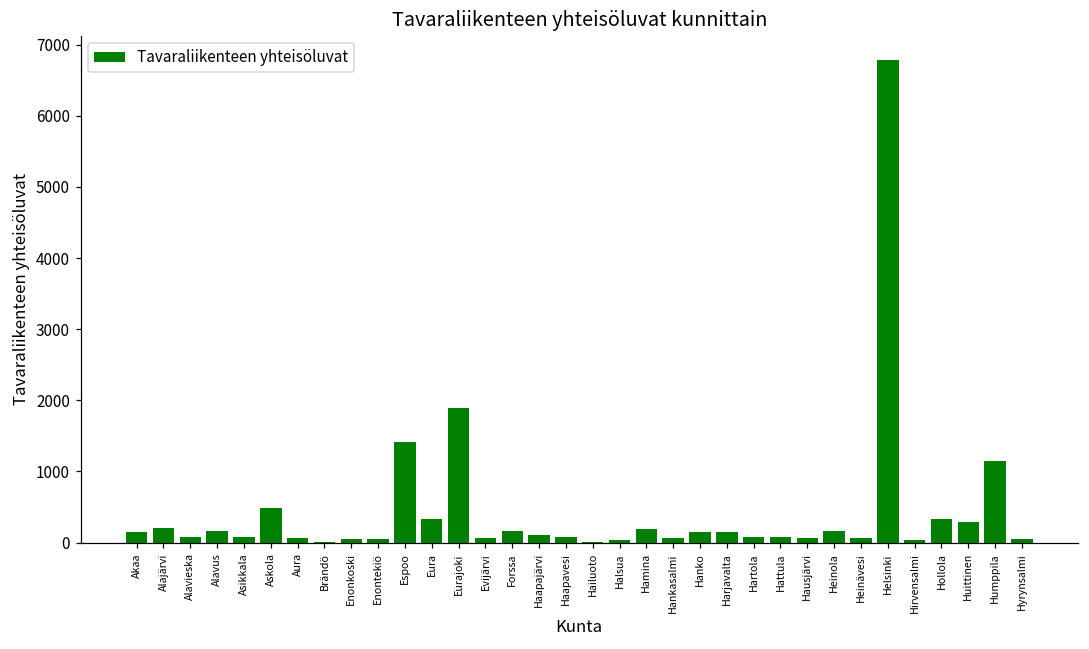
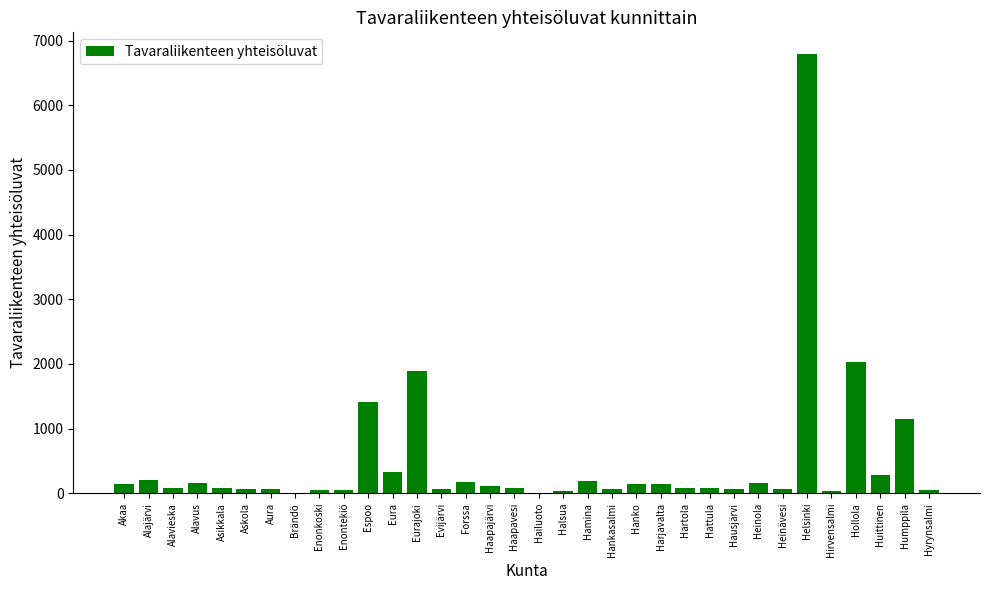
  {
    "Akaa": 100,
    "Alajärvi": 200,
    "Alavieska": 100,
    "Alavus": 200,
    "Asikkala": 100,
-   "Askola": 500,
+   "Askola": 100,
    "Aura": 100,
    "Enonkoski": 0,
    "Enontekiö": 0,
    "Espoo": 1400,
    "Eura": 300,
    "Eurajoki": 1900,
    "Evijärvi": 100,
    "Forssa": 200,
    "Haapajärvi": 100,
    "Haapavesi": 100,
    "Hamina": 200,
    "Hankasalmi": 100,
    "Hanko": 100,
    "Harjavalta": 100,
    "Hartola": 100,
    "Hattula": 100,
    "Hausjärvi": 100,
    "Heinola": 200,
    "Heinävesi": 100,
    "Helsinki": 6800,
-   "Hollola": 300,
+   "Hollola": 2000,
    "Huittinen": 300,
    "Humppila": 1100,
    "Hyrynsalmi": 100
  }
